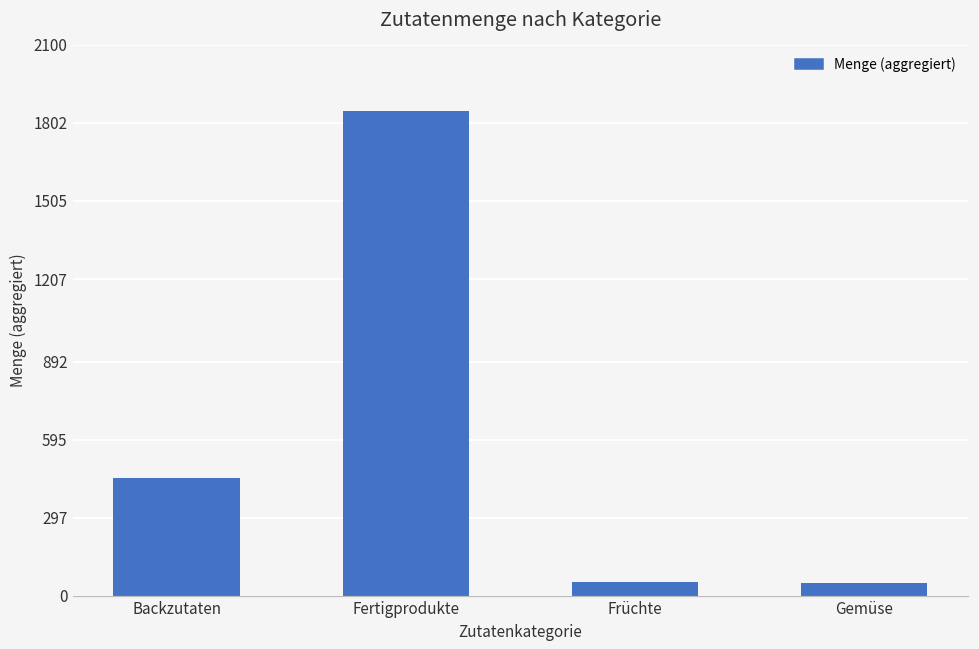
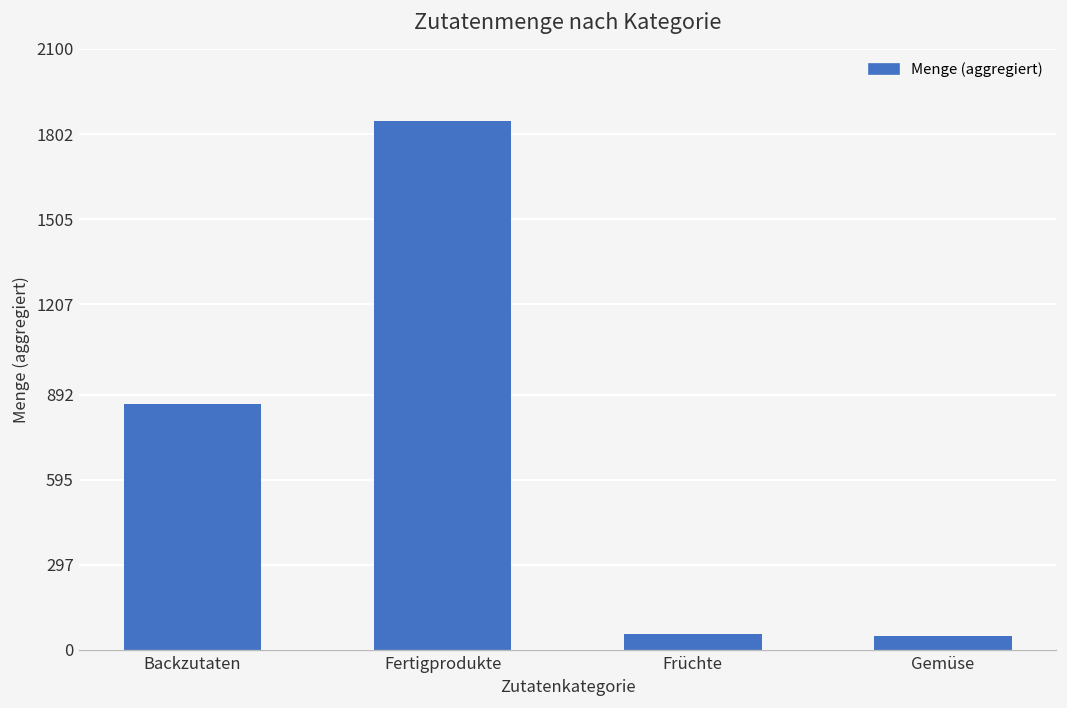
  {
-   "Backzutaten": 450,
+   "Backzutaten": 860,
    "Fertigprodukte": 1850,
    "Früchte": 50,
    "Gemüse": 50
  }
